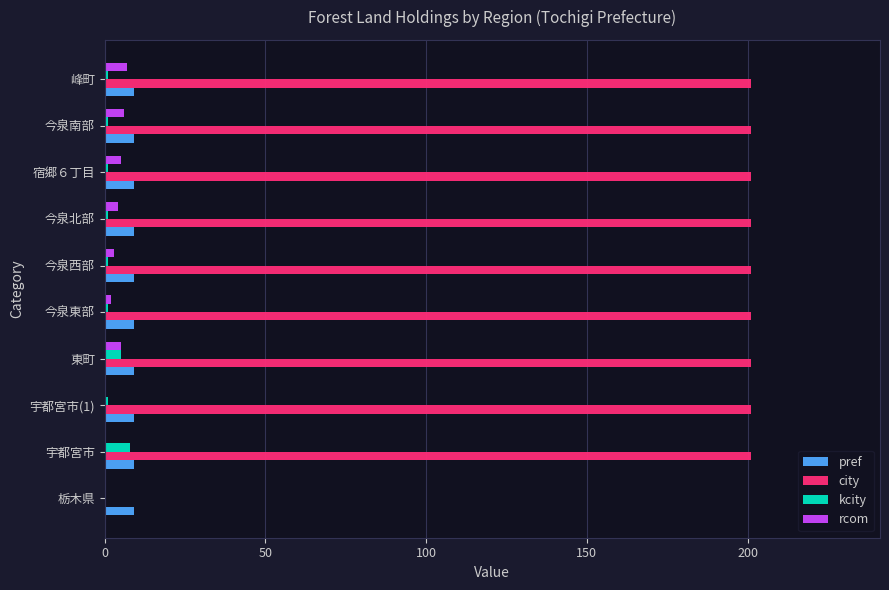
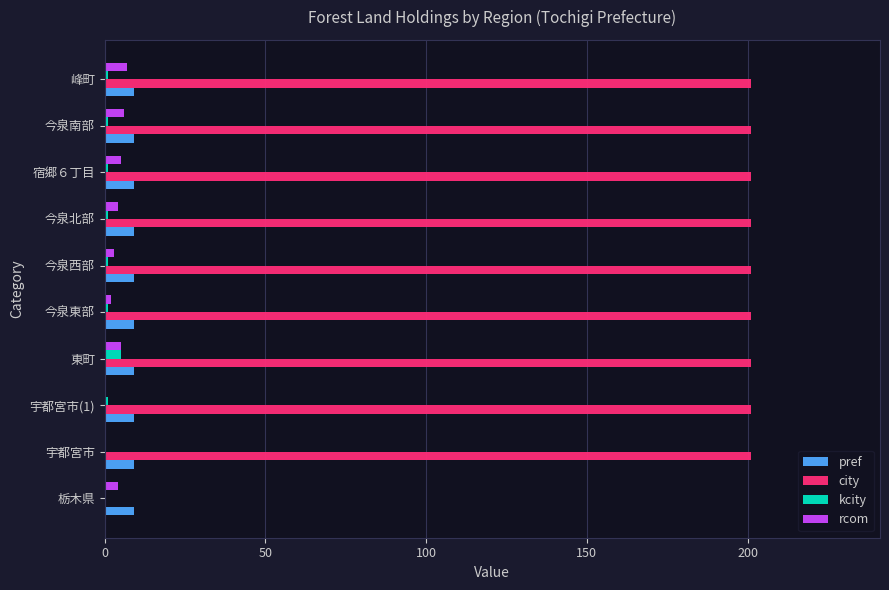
  {
    "pref": {
      "峰町": 9,
      "今泉南部": 9,
      "宿郷６丁目": 9,
      "今泉北部": 9,
      "今泉西部": 9,
      "今泉東部": 9,
      "東町": 9,
      "宇都宮市(1)": 9,
      "宇都宮市": 9,
      "栃木県": 9
    },
    "city": {
      "峰町": 201,
      "今泉南部": 201,
      "宿郷６丁目": 201,
      "今泉北部": 201,
      "今泉西部": 201,
      "今泉東部": 201,
      "東町": 201,
      "宇都宮市(1)": 201,
      "宇都宮市": 201,
      "栃木県": 0
    },
    "kcity": {
      "峰町": 1,
      "今泉南部": 1,
      "宿郷６丁目": 1,
      "今泉北部": 1,
      "今泉西部": 1,
      "今泉東部": 1,
      "東町": 5,
      "宇都宮市(1)": 1,
-     "宇都宮市": 8,
+     "宇都宮市": 0,
      "栃木県": 0
    },
    "rcom": {
      "峰町": 7,
      "今泉南部": 6,
      "宿郷６丁目": 5,
      "今泉北部": 4,
      "今泉西部": 3,
      "今泉東部": 2,
      "東町": 5,
      "宇都宮市(1)": 0,
      "宇都宮市": 0,
-     "栃木県": 0
+     "栃木県": 4
    }
  }
